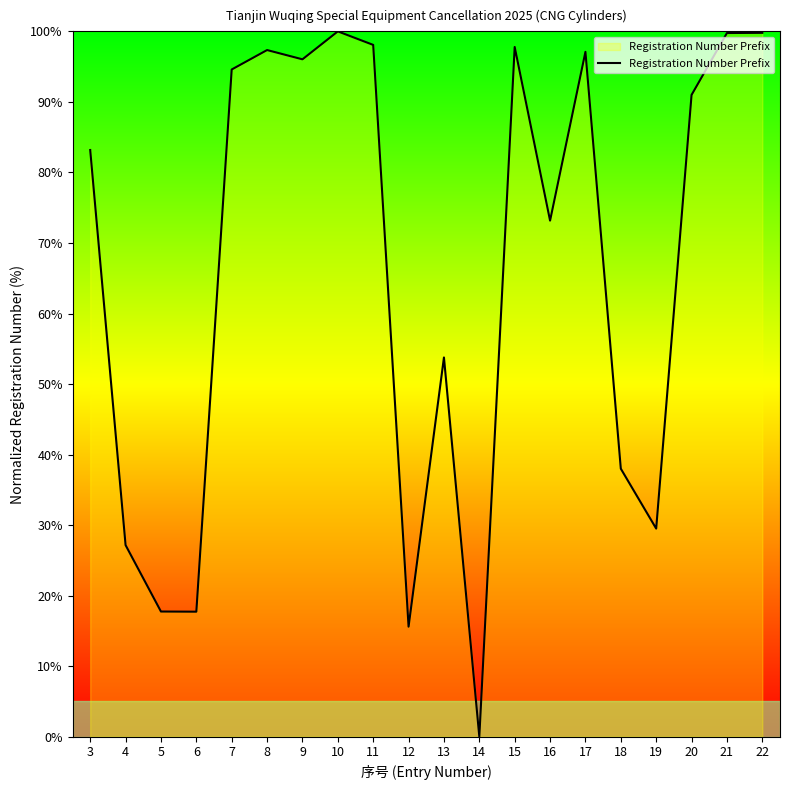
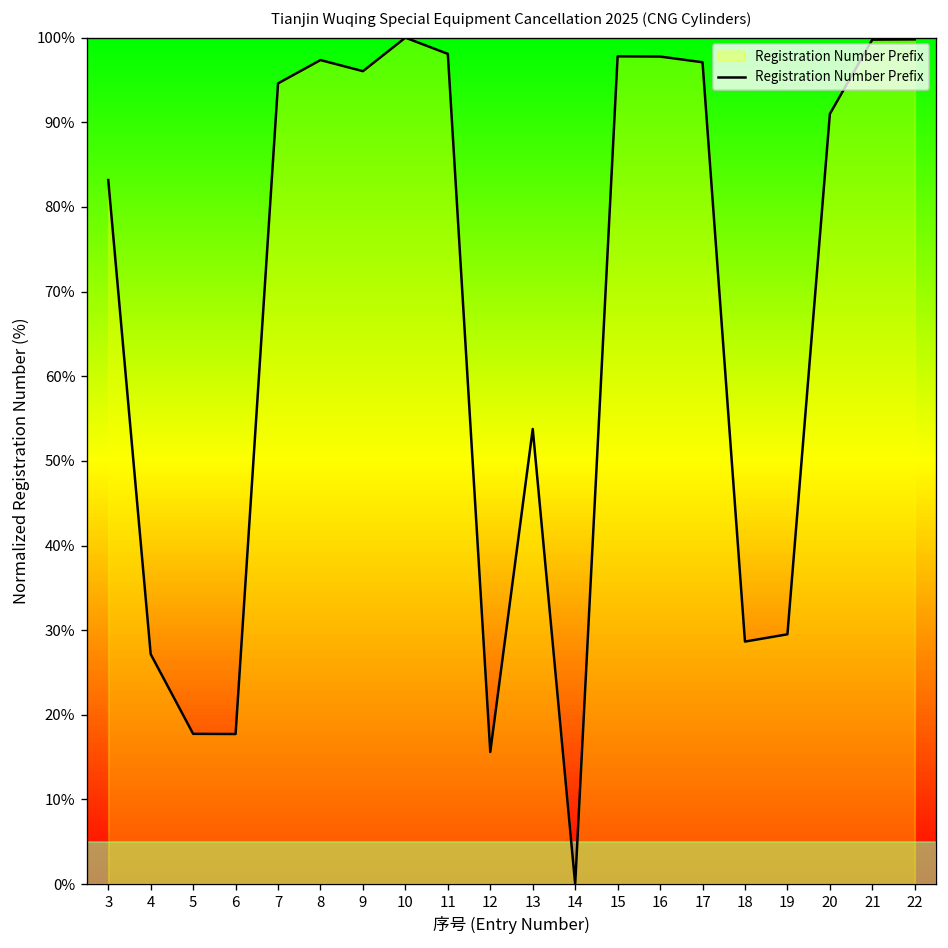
  {
    "3": "83%",
    "4": "27%",
    "5": "18%",
    "6": "18%",
    "7": "95%",
    "8": "97%",
    "9": "96%",
    "10": "100%",
    "11": "98%",
    "12": "16%",
    "13": "54%",
    "15": "98%",
-   "16": "73%",
+   "16": "98%",
    "17": "97%",
-   "18": "38%",
+   "18": "29%",
    "19": "30%",
    "20": "91%",
    "21": "100%",
    "22": "100%"
  }
